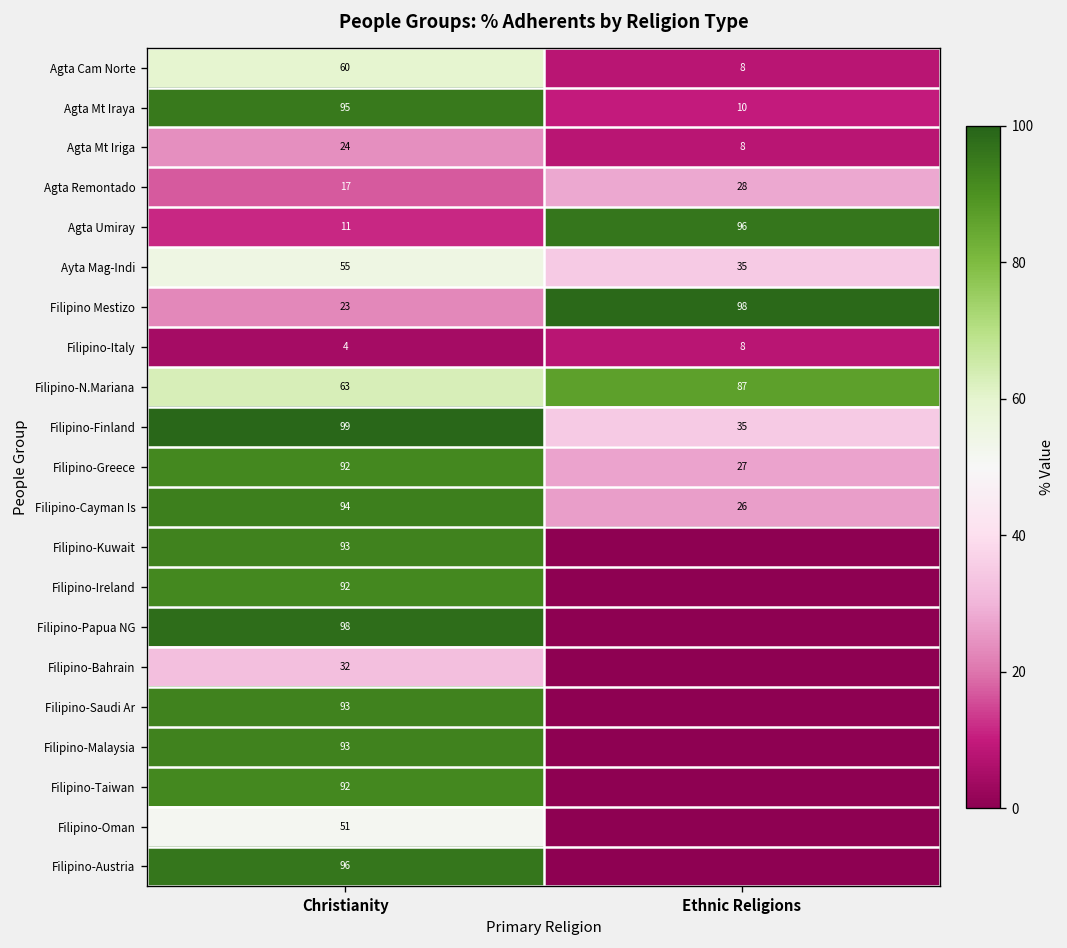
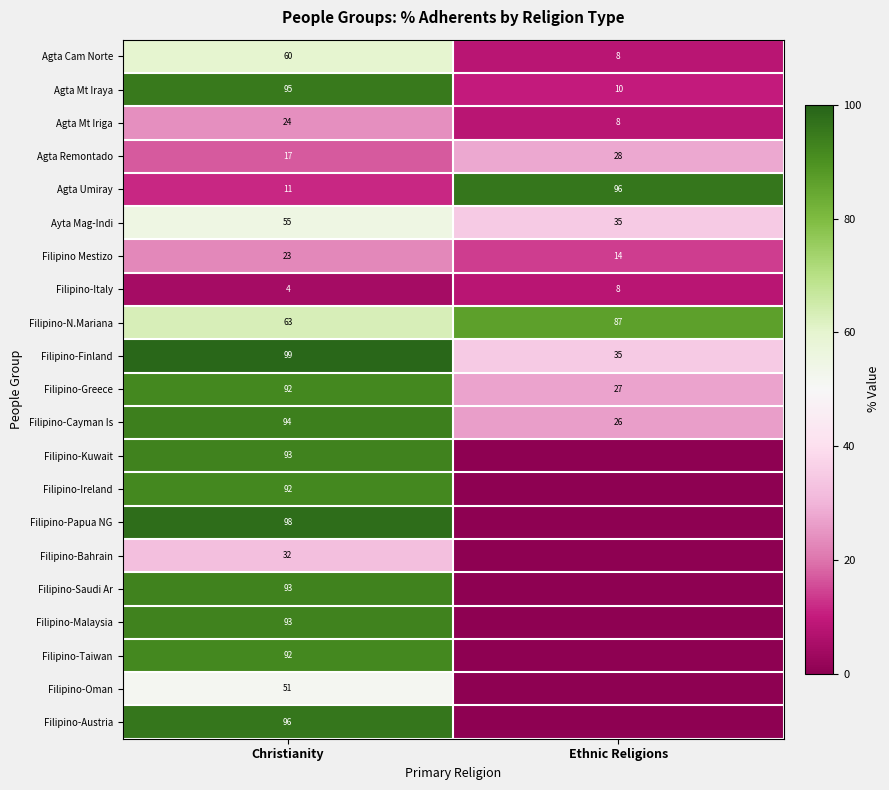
  {
    "Agta Cam Norte": {
      "Christianity": 60,
      "Ethnic Religions": 8
    },
    "Agta Mt Iraya": {
      "Christianity": 95,
      "Ethnic Religions": 10
    },
    "Agta Mt Iriga": {
      "Christianity": 24,
      "Ethnic Religions": 8
    },
    "Agta Remontado": {
      "Christianity": 17,
      "Ethnic Religions": 28
    },
    "Agta Umiray": {
      "Christianity": 11,
      "Ethnic Religions": 96
    },
    "Ayta Mag-Indi": {
      "Christianity": 55,
      "Ethnic Religions": 35
    },
    "Filipino Mestizo": {
      "Christianity": 23,
-     "Ethnic Religions": 98
+     "Ethnic Religions": 14
    },
    "Filipino-Italy": {
      "Christianity": 4,
      "Ethnic Religions": 8
    },
    "Filipino-N.Mariana": {
      "Christianity": 63,
      "Ethnic Religions": 87
    },
    "Filipino-Finland": {
      "Christianity": 99,
      "Ethnic Religions": 35
    },
    "Filipino-Greece": {
      "Christianity": 92,
      "Ethnic Religions": 27
    },
    "Filipino-Cayman Is": {
      "Christianity": 94,
      "Ethnic Religions": 26
    },
    "Filipino-Kuwait": {
      "Christianity": 93
    },
    "Filipino-Ireland": {
      "Christianity": 92
    },
    "Filipino-Papua NG": {
      "Christianity": 98
    },
    "Filipino-Bahrain": {
      "Christianity": 32
    },
    "Filipino-Saudi Ar": {
      "Christianity": 93
    },
    "Filipino-Malaysia": {
      "Christianity": 93
    },
    "Filipino-Taiwan": {
      "Christianity": 92
    },
    "Filipino-Oman": {
      "Christianity": 51
    },
    "Filipino-Austria": {
      "Christianity": 96
    }
  }
